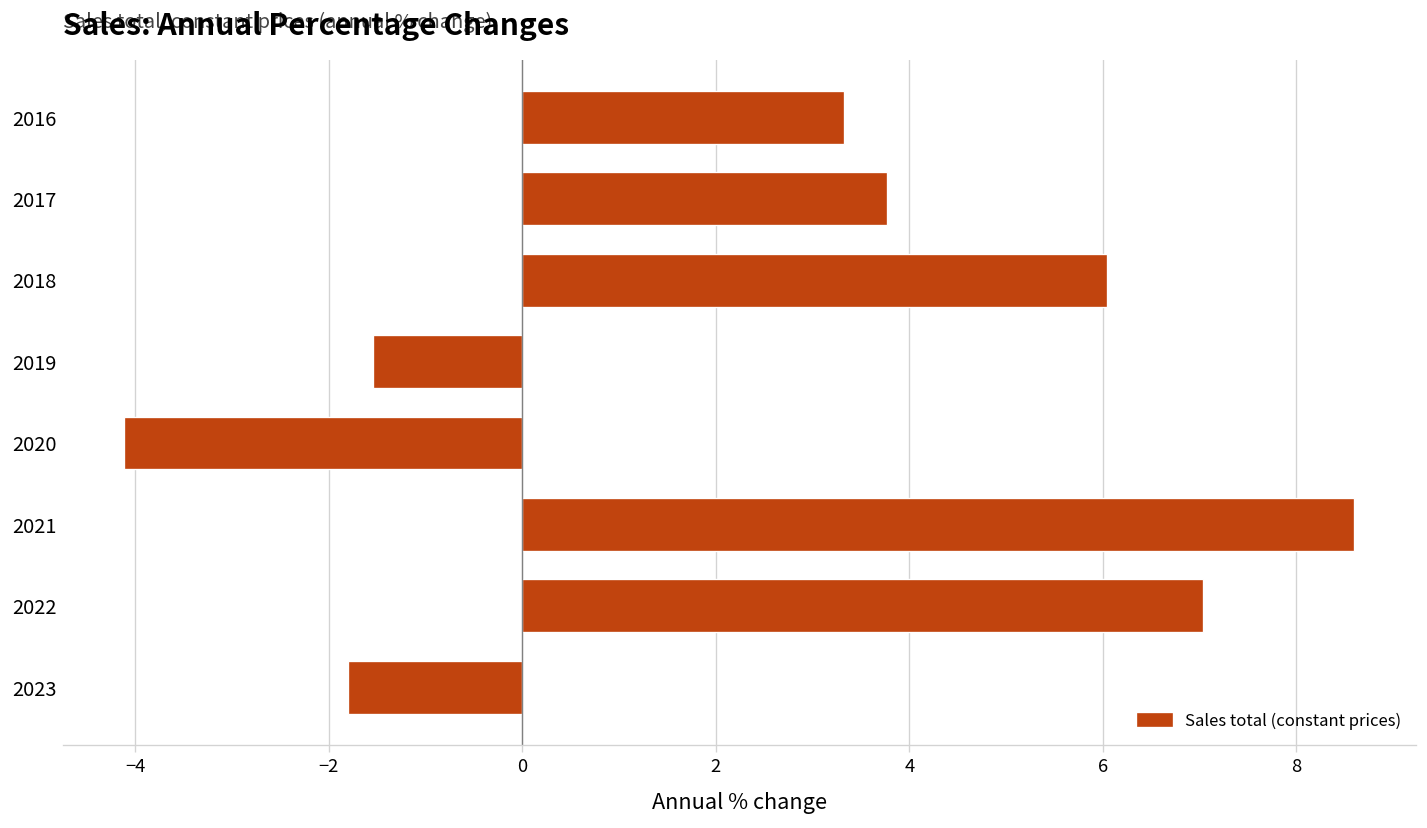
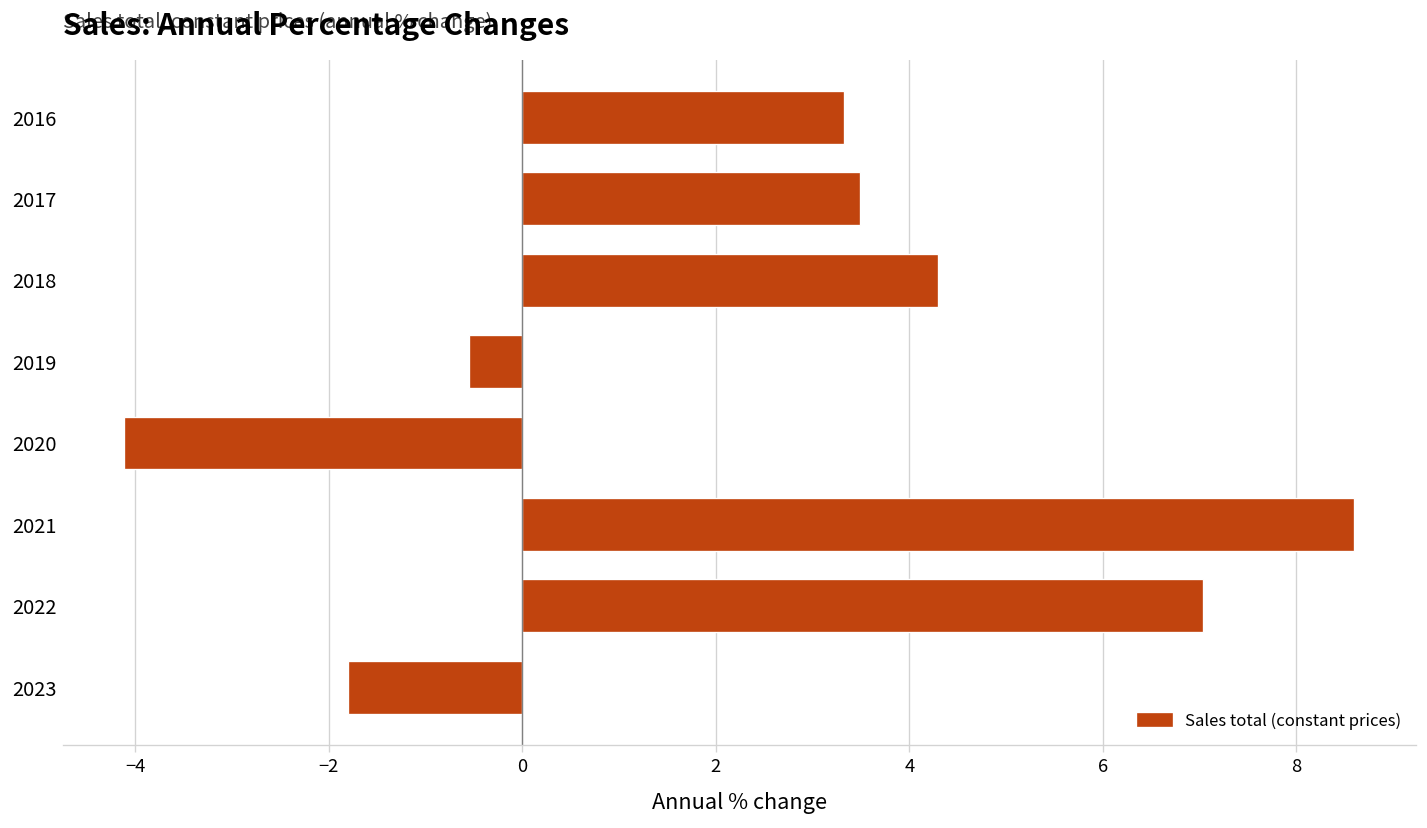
  {
    "2016": 3.3,
-   "2017": 3.8,
-   "2018": 6.0,
-   "2019": -1.5,
+   "2017": 3.5,
+   "2018": 4.3,
+   "2019": -0.5,
    "2020": -4.1,
    "2021": 8.6,
    "2022": 7.0,
    "2023": -1.8
  }
